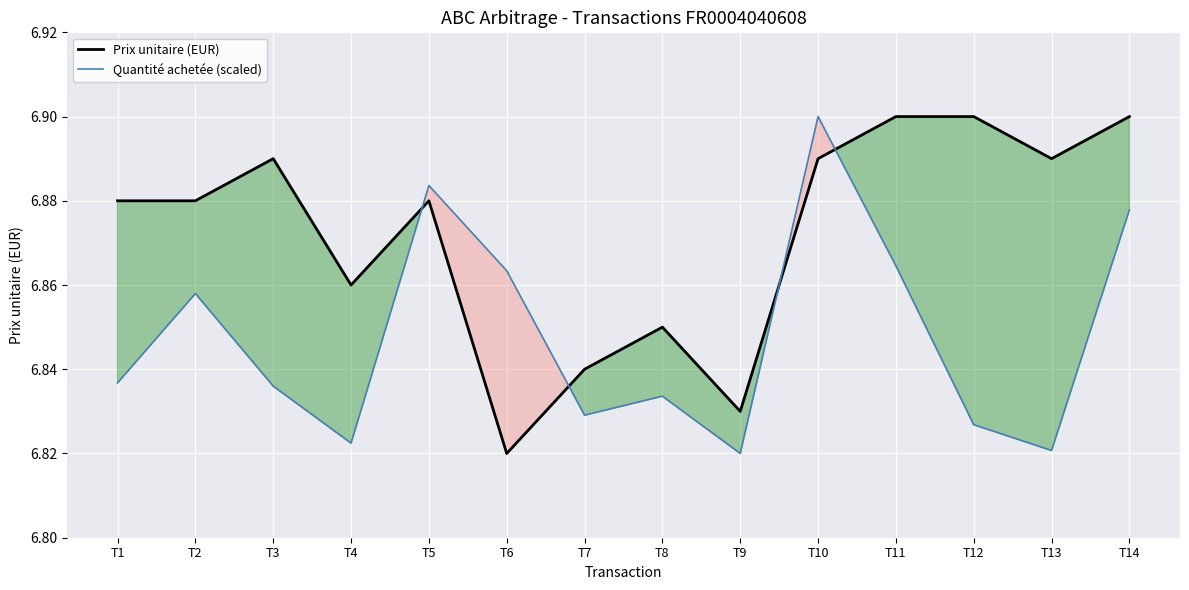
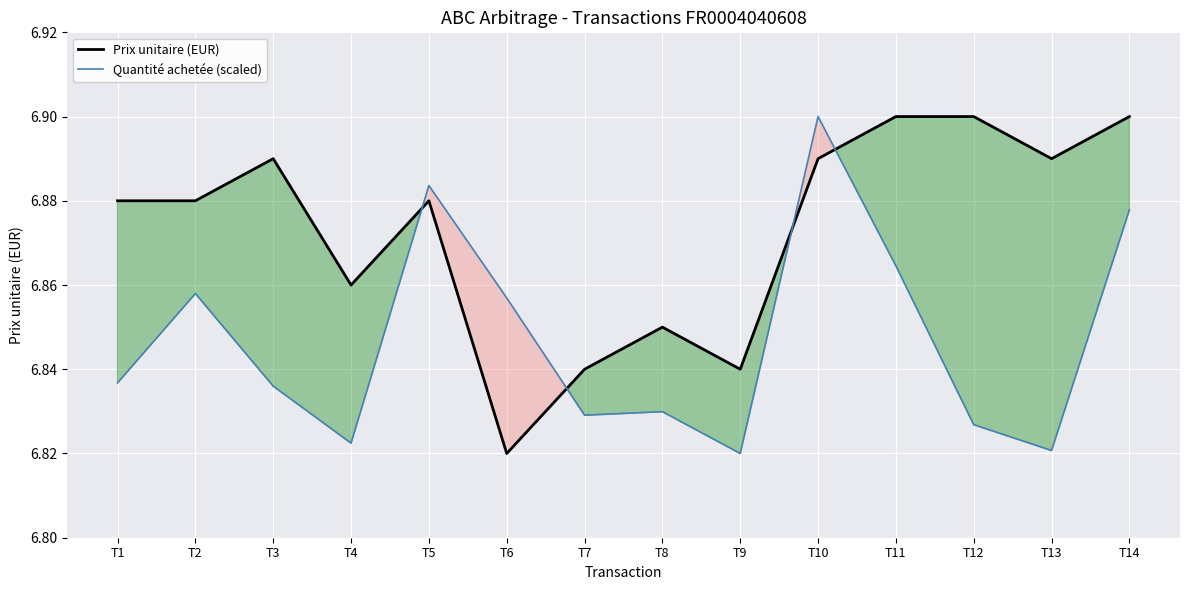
  {
    "Prix unitaire (EUR)": {
      "T1": 6.88,
      "T2": 6.88,
      "T3": 6.89,
      "T4": 6.86,
      "T5": 6.88,
      "T6": 6.82,
      "T7": 6.84,
      "T8": 6.85,
-     "T9": 6.83,
+     "T9": 6.84,
      "T10": 6.89,
      "T11": 6.90,
      "T12": 6.90,
      "T13": 6.89,
      "T14": 6.90
    },
    "Quantité achetée (scaled)": {
      "T1": 6.837,
      "T2": 6.858,
      "T3": 6.836,
      "T4": 6.822,
      "T5": 6.884,
-     "T6": 6.863,
+     "T6": 6.857,
      "T7": 6.829,
-     "T8": 6.834,
+     "T8": 6.830,
      "T9": 6.820,
      "T10": 6.900,
      "T11": 6.865,
      "T12": 6.827,
      "T13": 6.821,
      "T14": 6.878
    }
  }
